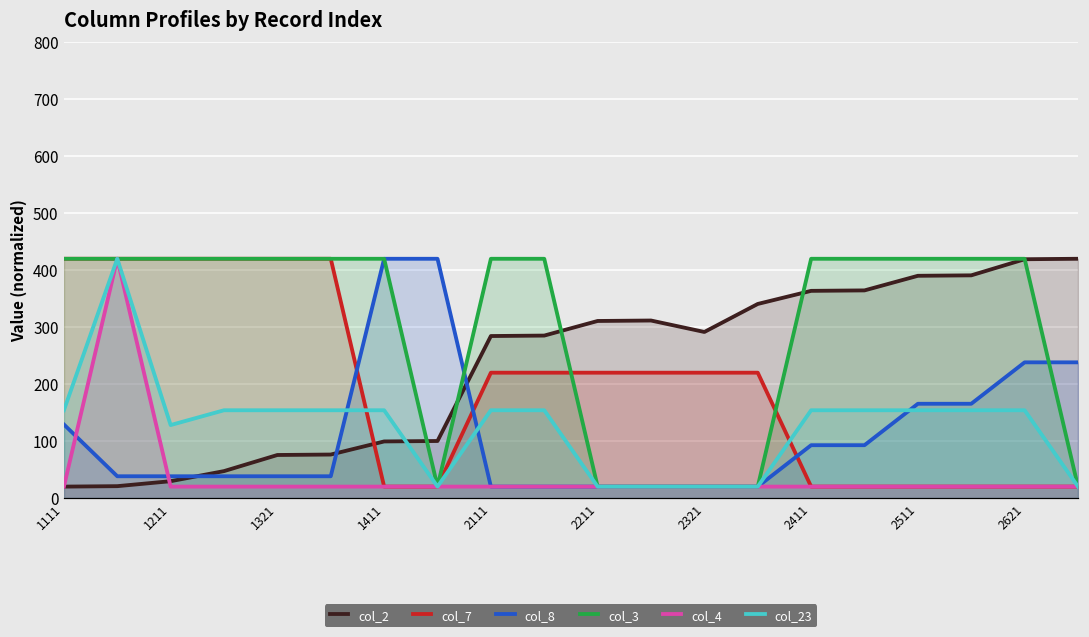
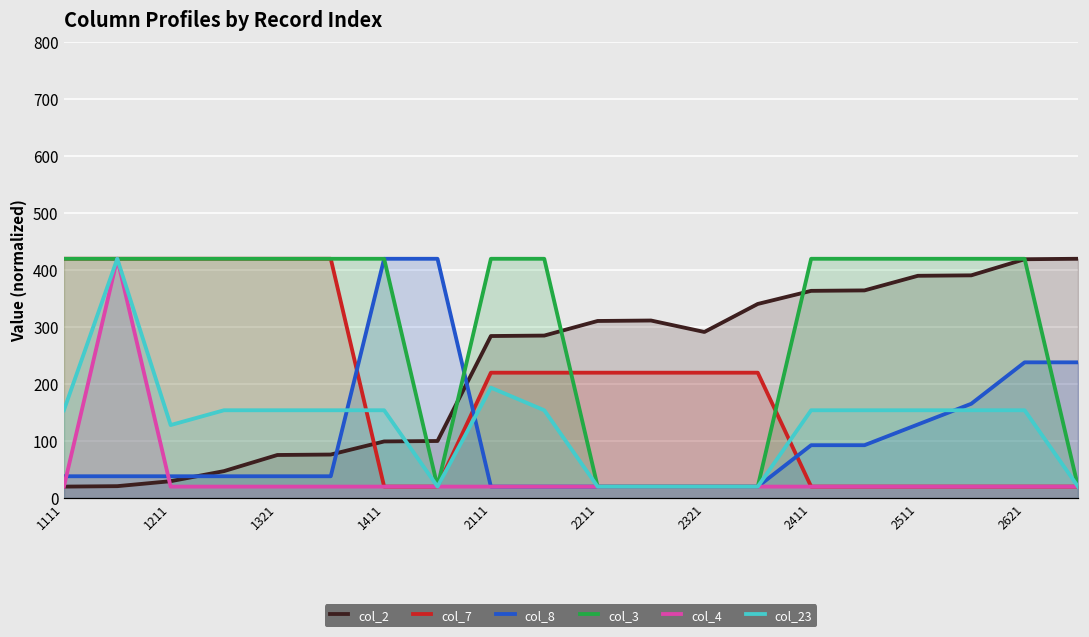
  {
    "col_2": {
      "1211": 30,
      "1321": 80,
      "1411": 100,
      "2111": 280,
      "2211": 310,
      "2321": 290,
      "2411": 360,
      "2511": 390
    },
    "col_7": {
      "2111": 220,
      "2211": 220,
      "2321": 220
    },
    "col_8": {
-     "1111": 130,
+     "1111": 40,
      "1211": 40,
      "1321": 40,
      "2411": 90,
-     "2511": 170,
+     "2511": 130,
      "2621": 240
    },
    "col_3": {
      "2111": 420,
      "2411": 420,
      "2511": 420
    },
    "col_4": {
      "1211": 20,
      "1321": 20
    },
    "col_23": {
      "1111": 150,
      "1211": 130,
      "1321": 150,
      "1411": 150,
-     "2111": 150,
+     "2111": 190,
      "2411": 150,
      "2511": 150,
      "2621": 150
    }
  }
